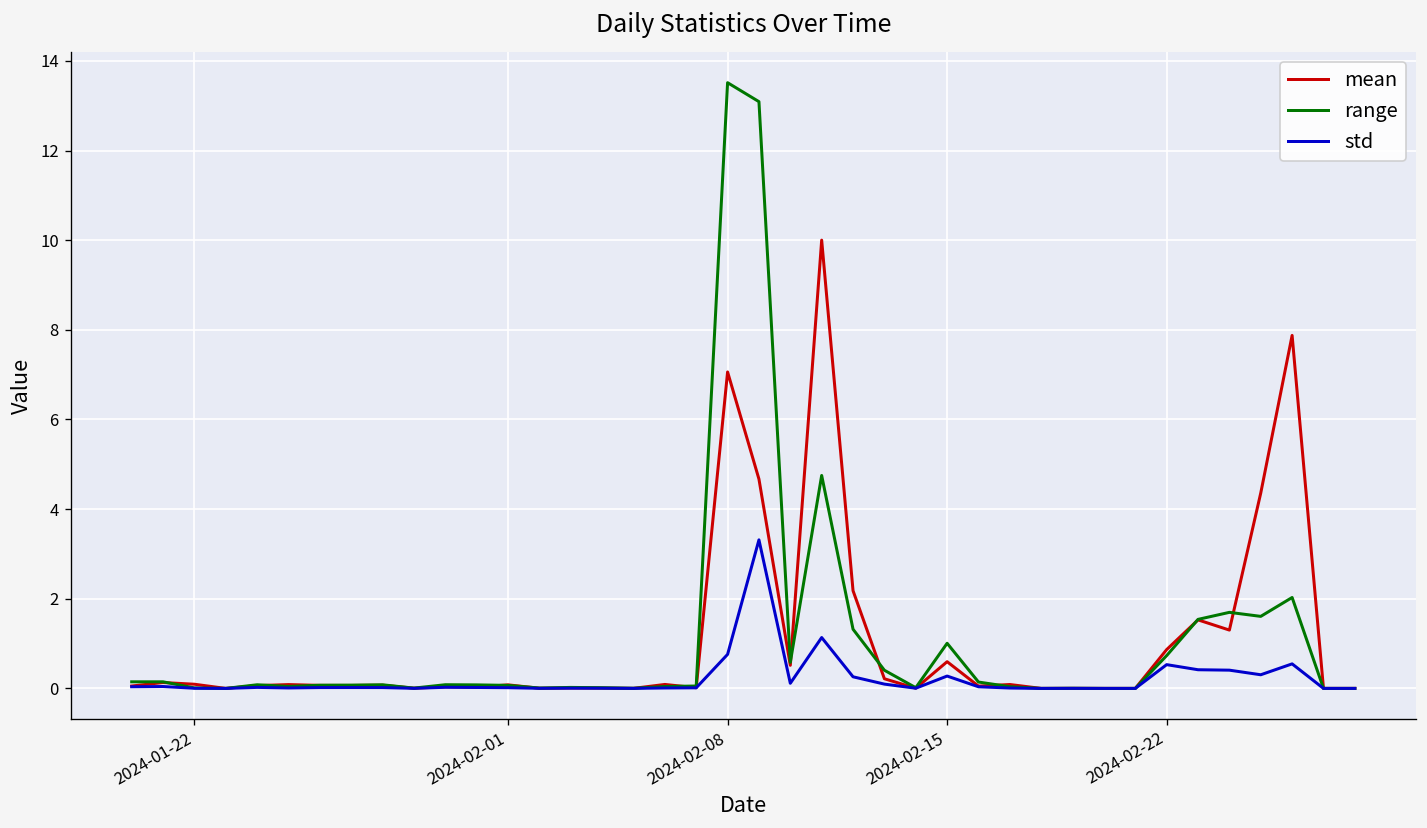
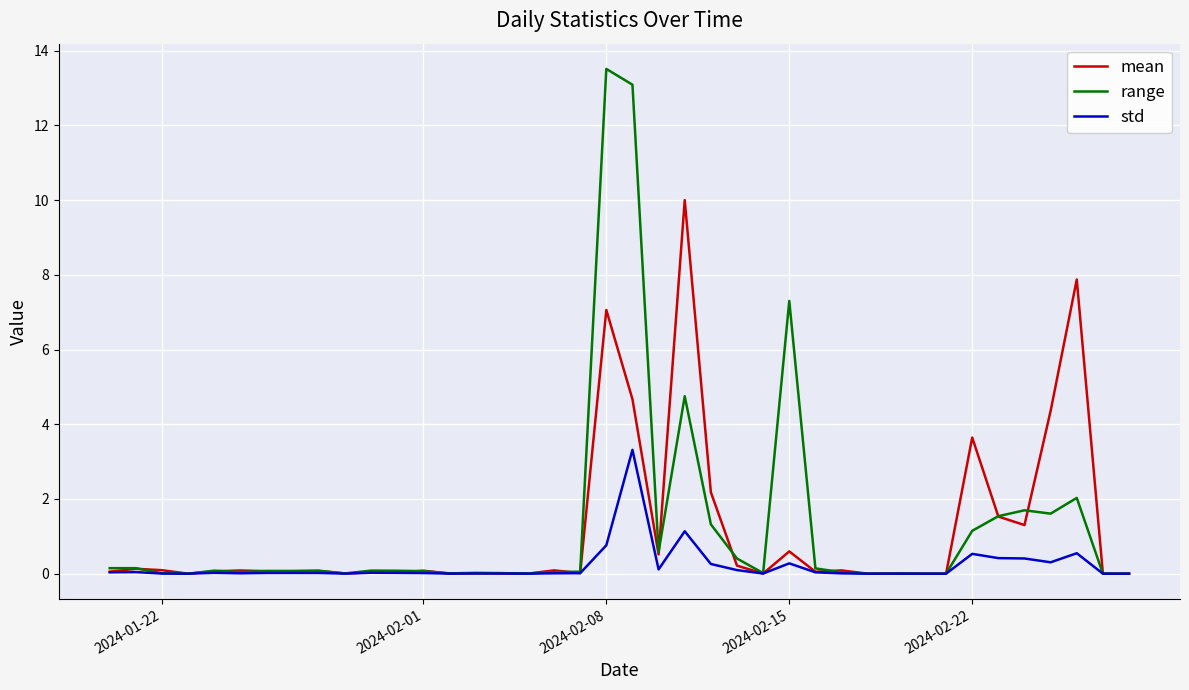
  {
    "mean": {
      "2024-01-22": 0.1,
      "2024-02-08": 7.1,
      "2024-02-15": 0.6,
-     "2024-02-22": 0.9
+     "2024-02-22": 3.6
    },
    "range": {
      "2024-02-08": 13.5,
-     "2024-02-15": 1.0,
-     "2024-02-22": 0.7
+     "2024-02-15": 7.3,
+     "2024-02-22": 1.1
    },
    "std": {
      "2024-02-08": 0.8,
      "2024-02-15": 0.3,
      "2024-02-22": 0.5
    }
  }
